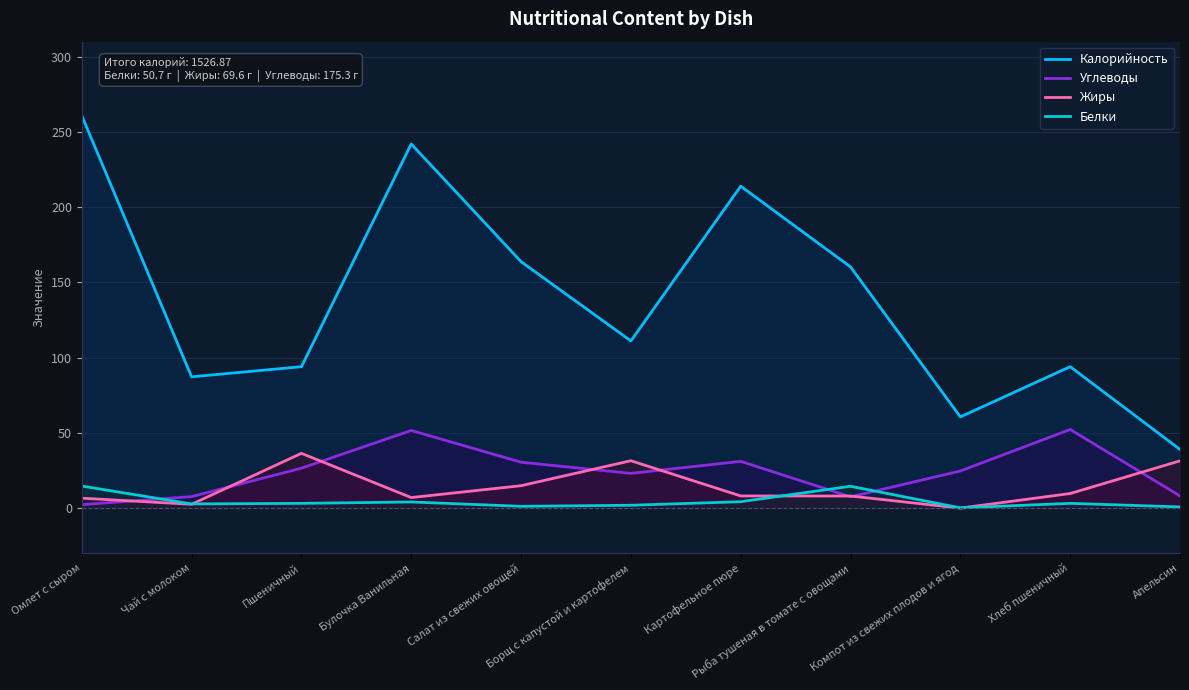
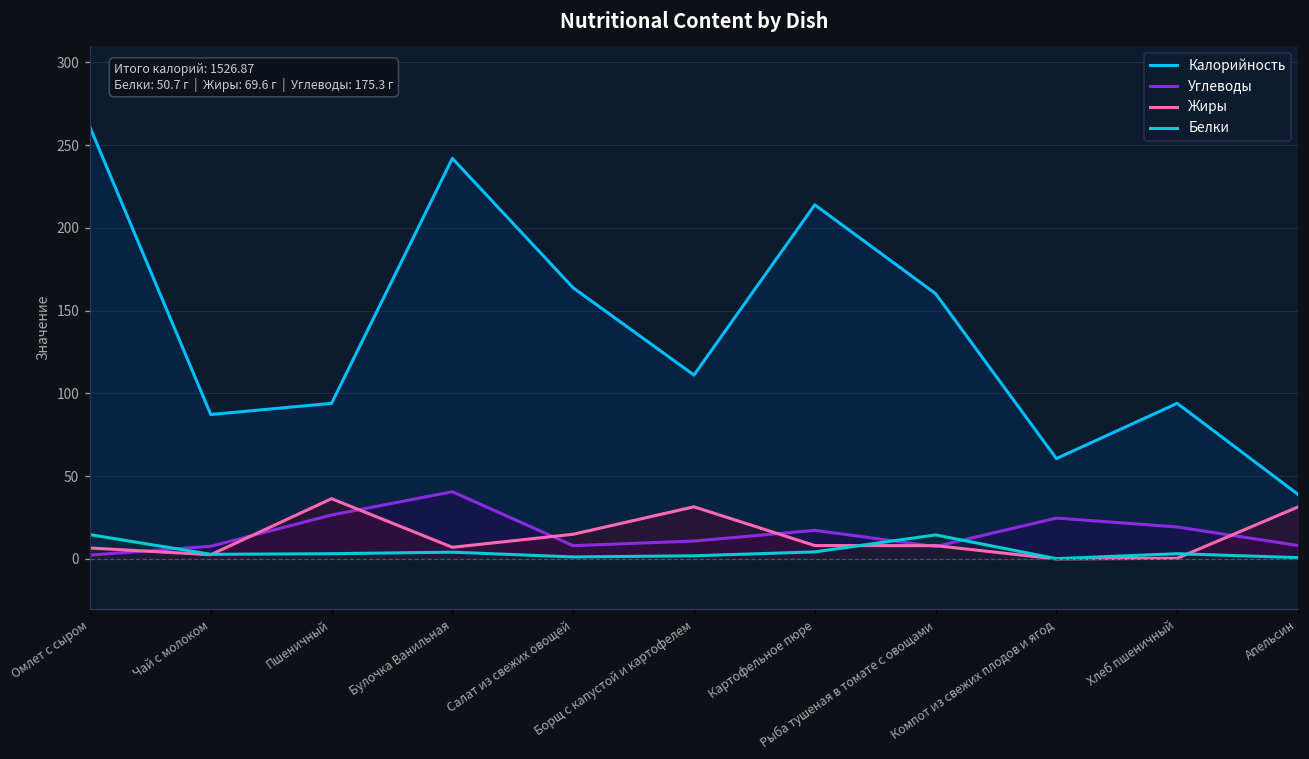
  {
    "Углеводы": {
      "Омлет с сыром": 2,
      "Чай с молоком": 8,
      "Пшеничный": 27,
-     "Булочка Ванильная": 52,
-     "Салат из свежих овощей": 31,
-     "Борщ с капустой и картофелем": 23,
-     "Картофельное пюре": 31,
+     "Булочка Ванильная": 41,
+     "Салат из свежих овощей": 8,
+     "Борщ с капустой и картофелем": 11,
+     "Картофельное пюре": 17,
      "Компот из свежих плодов и ягод": 25,
-     "Хлеб пшеничный": 52,
+     "Хлеб пшеничный": 19,
      "Апельсин": 8
    },
    "Жиры": {
      "Омлет с сыром": 7,
      "Пшеничный": 36,
      "Булочка Ванильная": 7,
      "Салат из свежих овощей": 15,
      "Борщ с капустой и картофелем": 31,
      "Картофельное пюре": 8,
-     "Хлеб пшеничный": 10,
+     "Хлеб пшеничный": 0,
      "Апельсин": 31
    }
  }
